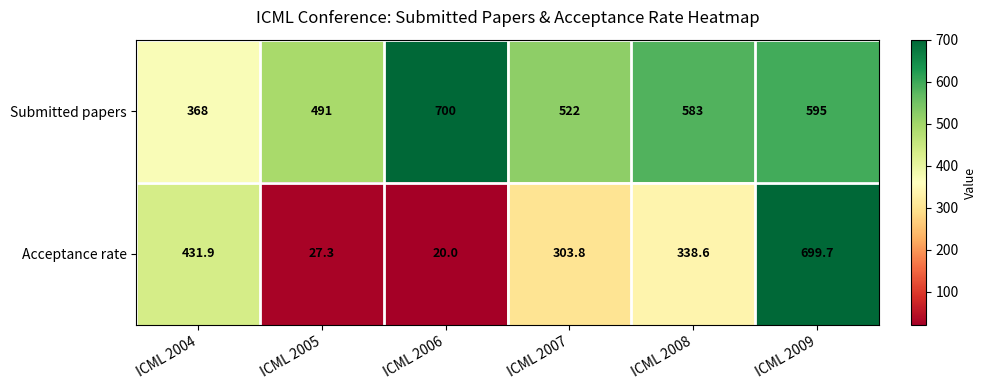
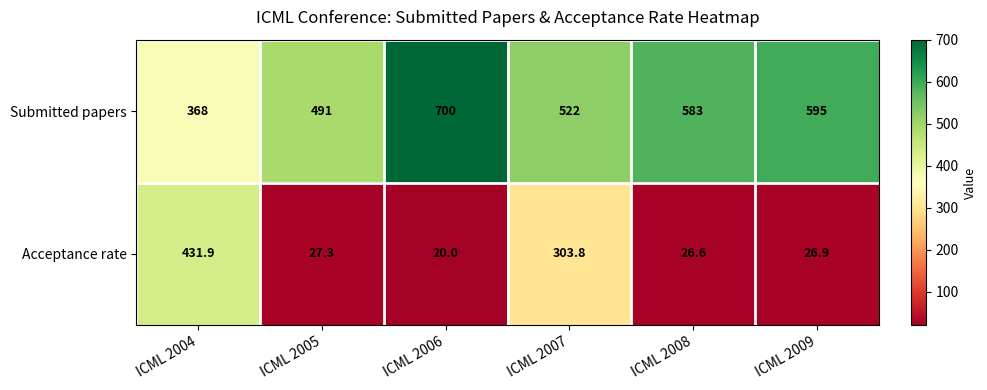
  {
    "Submitted papers": {
      "ICML 2004": 368,
      "ICML 2005": 491,
      "ICML 2006": 700,
      "ICML 2007": 522,
      "ICML 2008": 583,
      "ICML 2009": 595
    },
    "Acceptance rate": {
      "ICML 2004": 431.9,
      "ICML 2005": 27.3,
      "ICML 2006": 20.0,
      "ICML 2007": 303.8,
-     "ICML 2008": 338.6,
-     "ICML 2009": 699.7
+     "ICML 2008": 26.6,
+     "ICML 2009": 26.9
    }
  }
